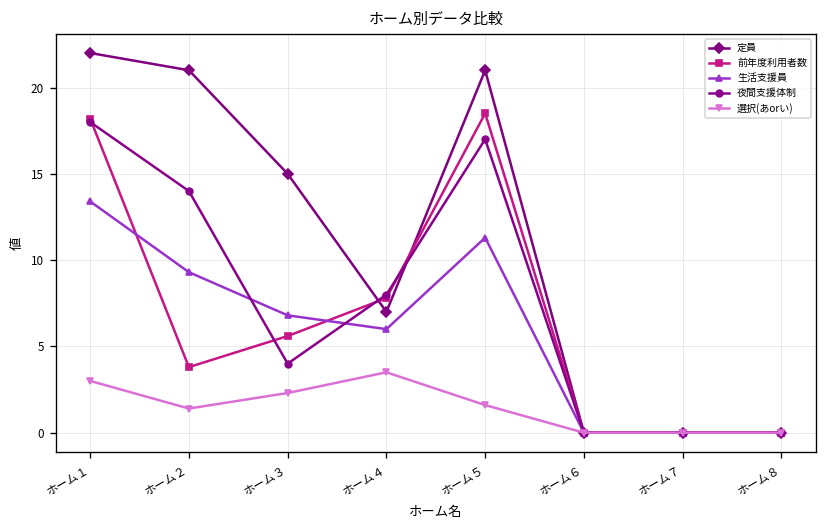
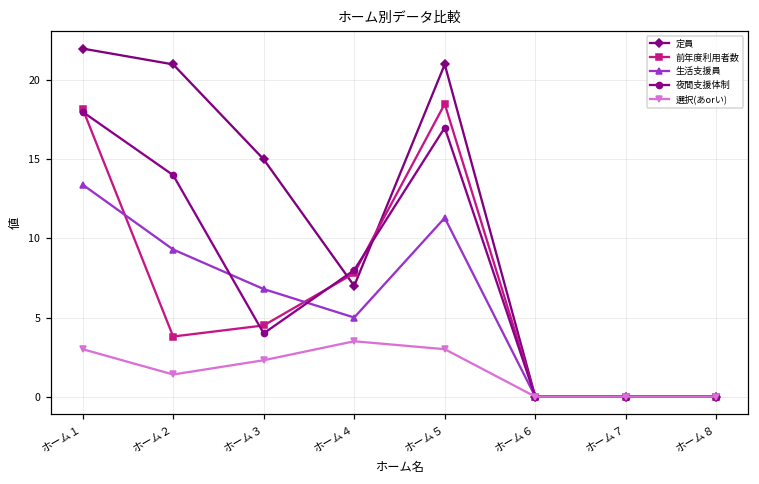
  {
    "前年度利用者数": {
      "ホーム１": 18.2,
      "ホーム２": 3.8,
-     "ホーム３": 5.6,
+     "ホーム３": 4.5,
      "ホーム４": 7.8,
      "ホーム５": 18.5
    },
    "生活支援員": {
      "ホーム１": 13.4,
      "ホーム２": 9.3,
      "ホーム３": 6.8,
-     "ホーム４": 6,
+     "ホーム４": 5,
      "ホーム５": 11.3
    },
    "選択(あorい)": {
      "ホーム１": 3.0,
      "ホーム２": 1.4,
      "ホーム３": 2.3,
      "ホーム４": 3.5,
-     "ホーム５": 1.6
+     "ホーム５": 3.0
    }
  }
